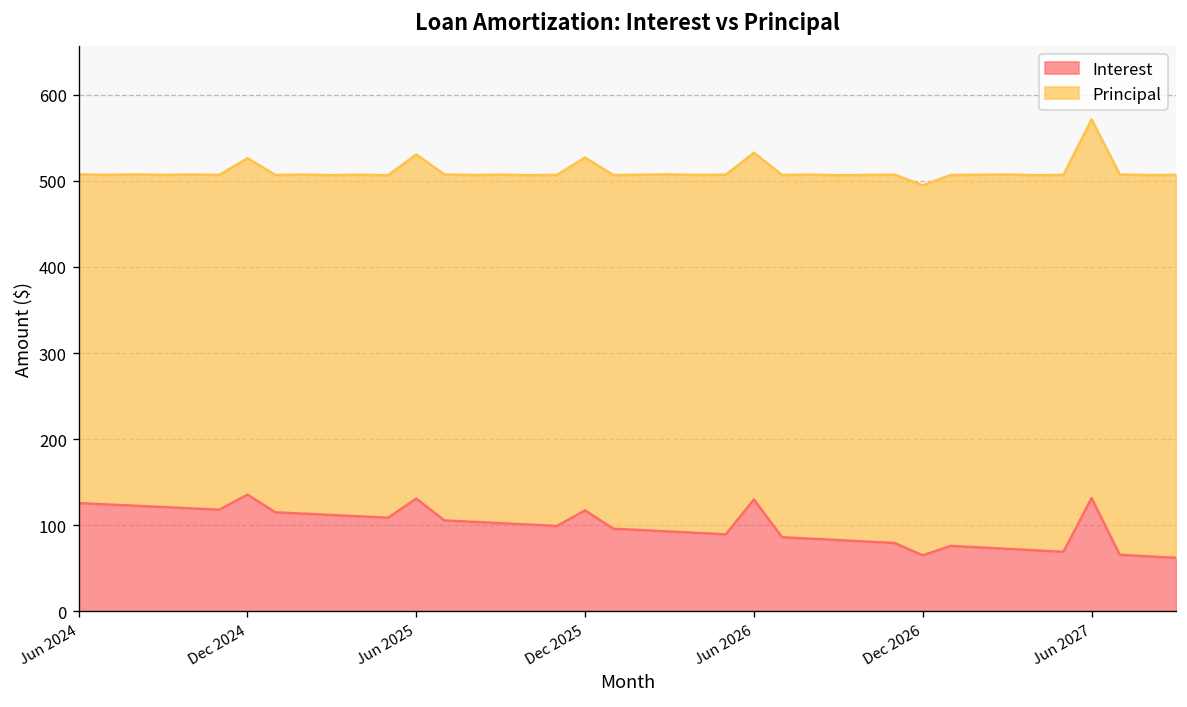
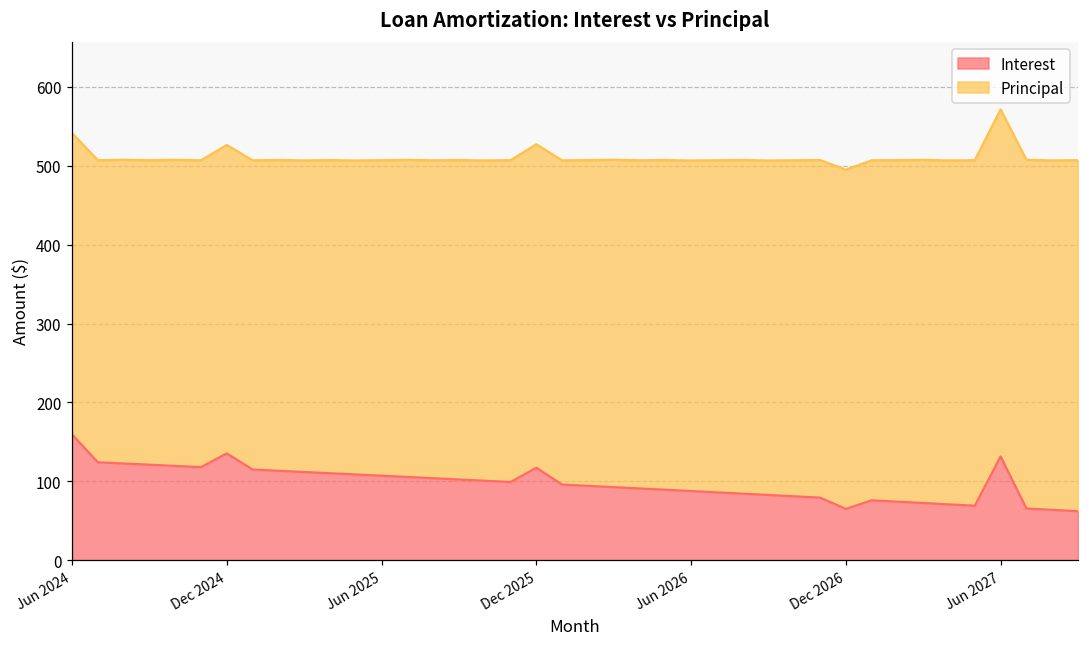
  {
    "Interest": {
-     "Jun 2024": 130,
+     "Jun 2024": 160,
      "Dec 2024": 140,
-     "Jun 2025": 130,
+     "Jun 2025": 110,
      "Dec 2025": 120,
-     "Jun 2026": 130,
+     "Jun 2026": 90,
      "Dec 2026": 60,
      "Jun 2027": 130
    },
    "Principal": {
      "Jun 2024": 380,
      "Dec 2024": 390,
      "Jun 2025": 400,
      "Dec 2025": 410,
-     "Jun 2026": 400,
+     "Jun 2026": 420,
      "Dec 2026": 430,
      "Jun 2027": 440
    }
  }
